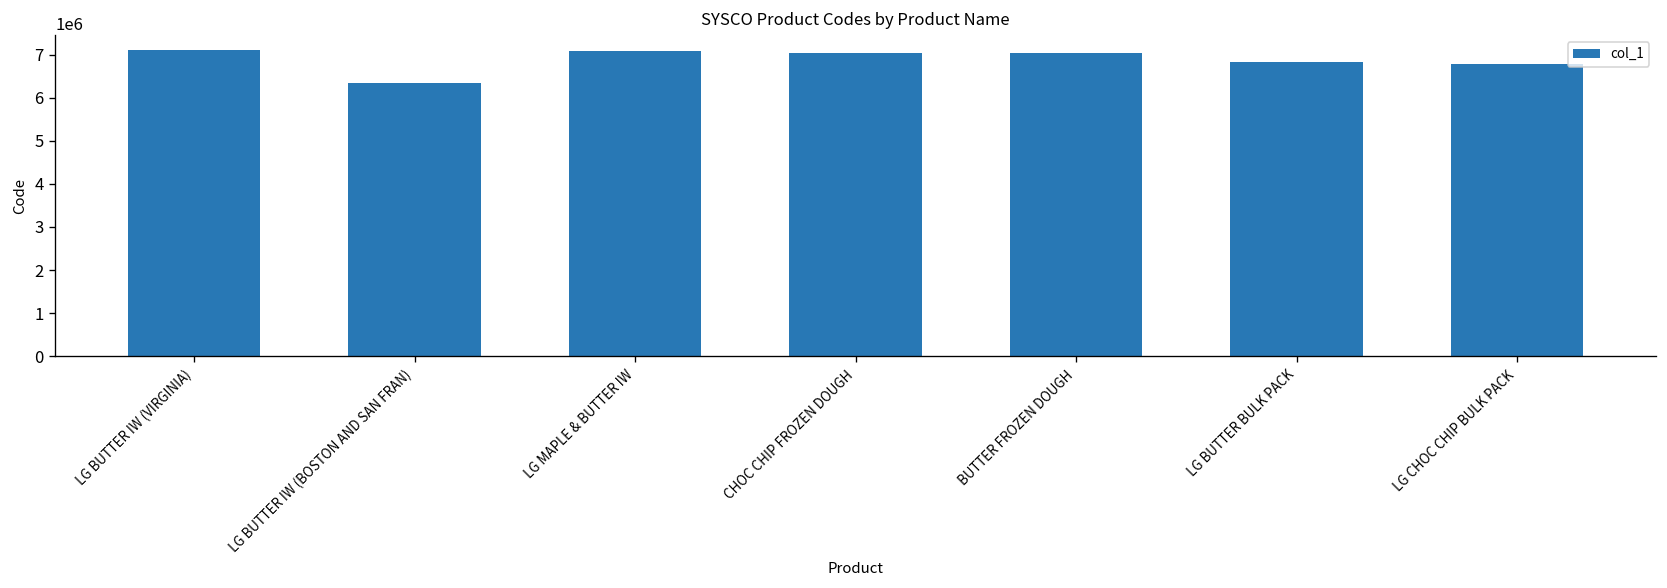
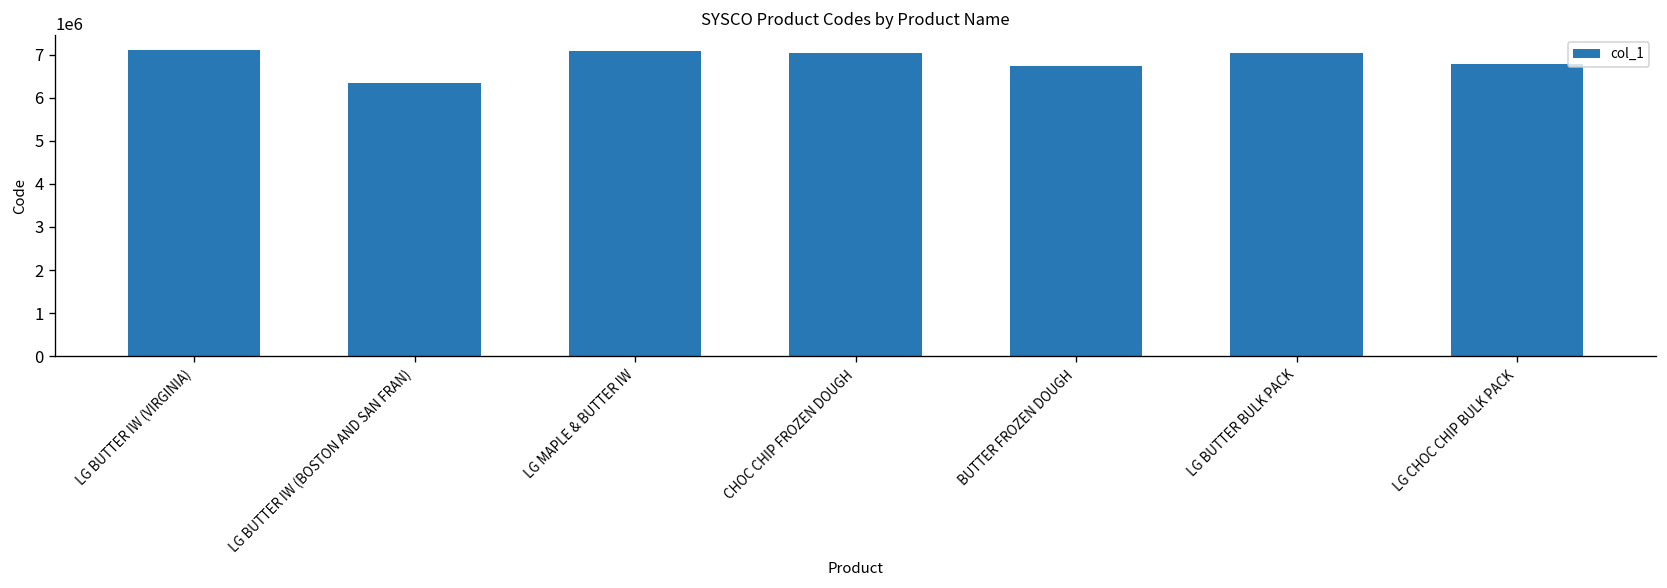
  {
    "LG BUTTER IW (VIRGINIA)": 7100000,
    "LG BUTTER IW (BOSTON AND SAN FRAN)": 6300000,
    "LG MAPLE & BUTTER IW": 7100000,
    "CHOC CHIP FROZEN DOUGH": 7000000,
-   "BUTTER FROZEN DOUGH": 7000000,
-   "LG BUTTER BULK PACK": 6800000,
+   "BUTTER FROZEN DOUGH": 6700000,
+   "LG BUTTER BULK PACK": 7000000,
    "LG CHOC CHIP BULK PACK": 6800000
  }
